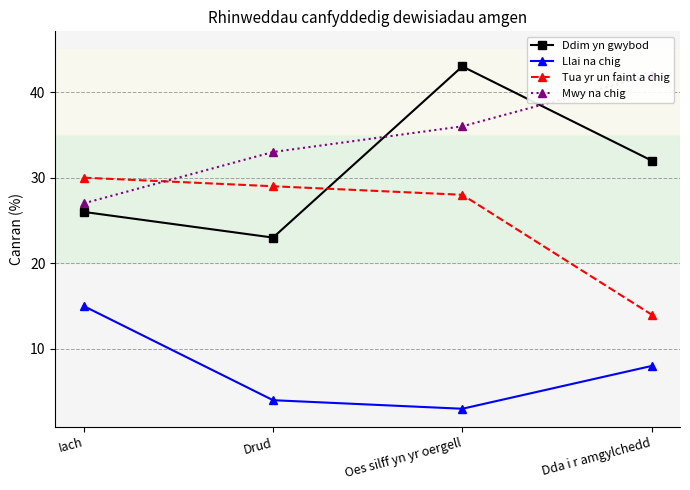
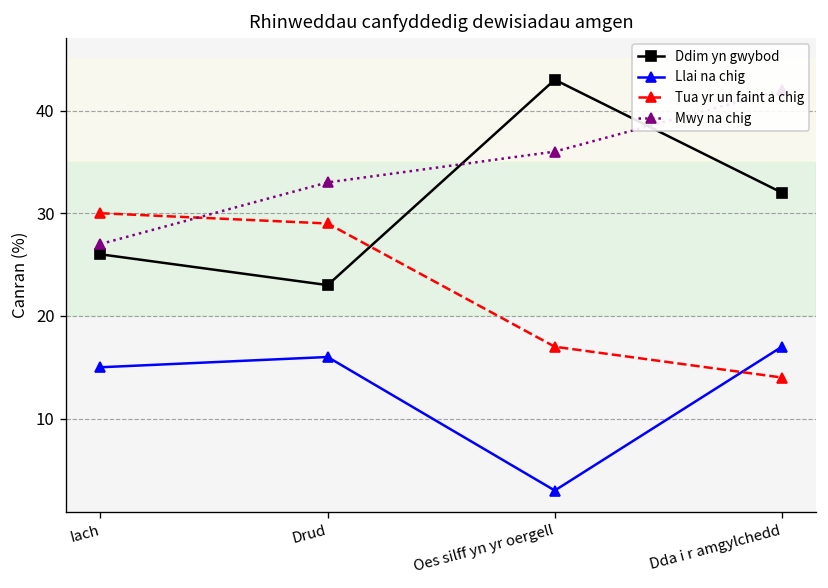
  {
    "Ddim yn gwybod": {
      "Iach": 26,
      "Drud": 23,
      "Oes silff yn yr oergell": 43,
      "Dda i r amgylchedd": 32
    },
    "Llai na chig": {
      "Iach": 15,
-     "Drud": 4,
+     "Drud": 16,
      "Oes silff yn yr oergell": 3,
-     "Dda i r amgylchedd": 8
+     "Dda i r amgylchedd": 17
    },
    "Tua yr un faint a chig": {
      "Iach": 30,
      "Drud": 29,
-     "Oes silff yn yr oergell": 28,
+     "Oes silff yn yr oergell": 17,
      "Dda i r amgylchedd": 14
    },
    "Mwy na chig": {
      "Iach": 27,
      "Drud": 33,
      "Oes silff yn yr oergell": 36
    }
  }
